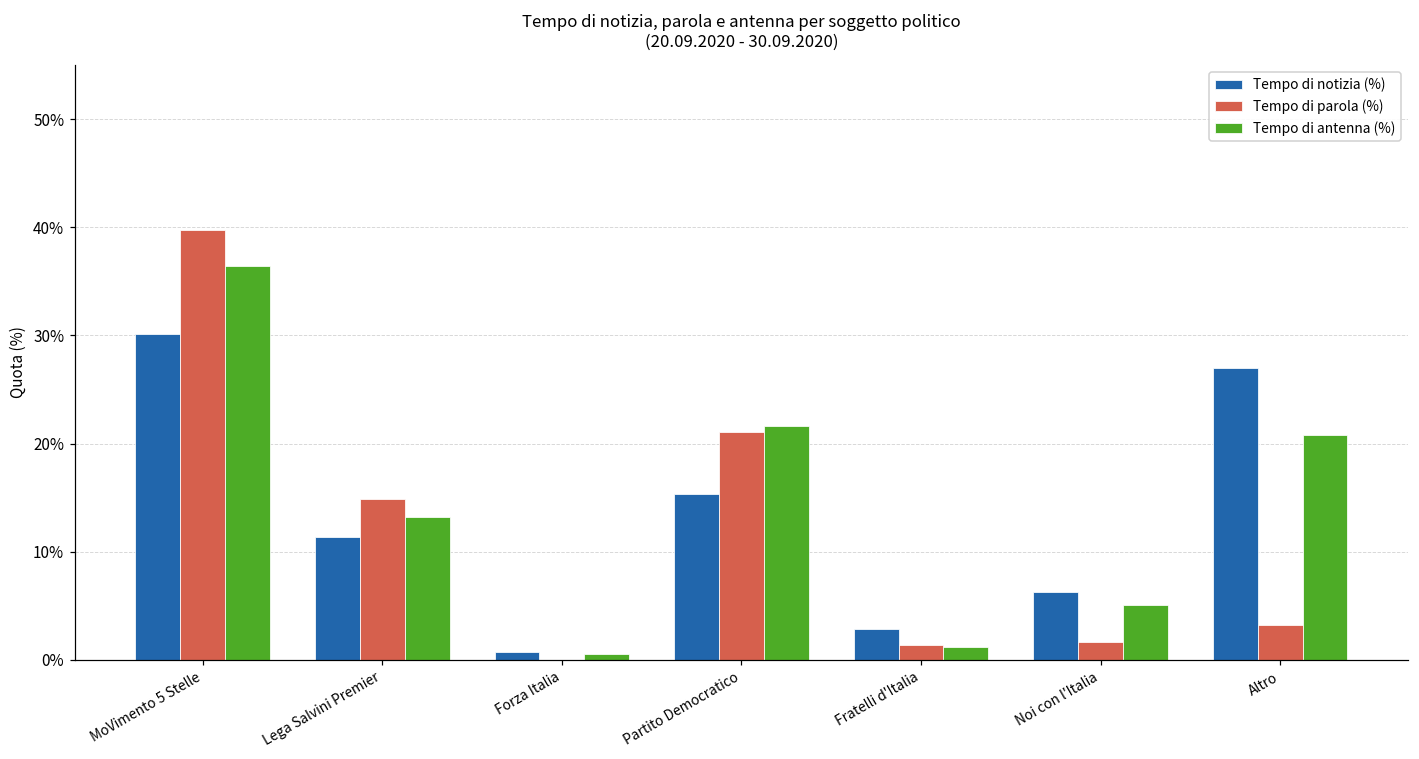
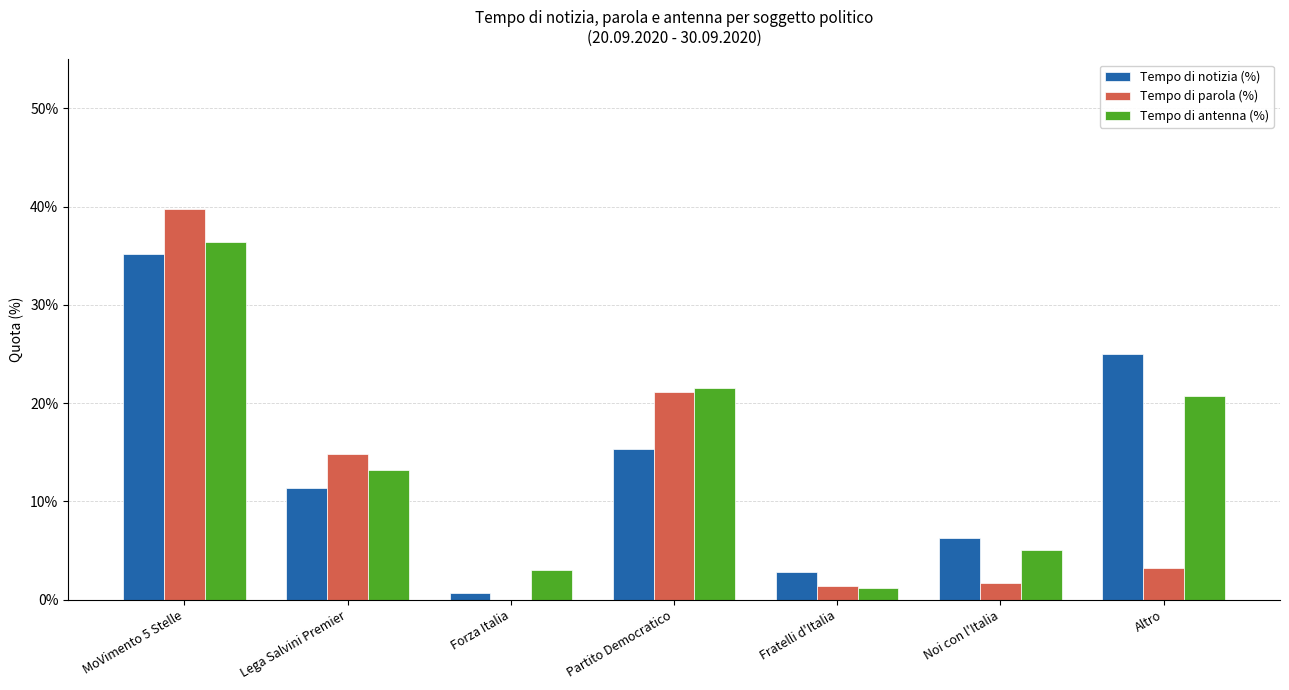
  {
    "Tempo di notizia (%)": {
-     "MoVimento 5 Stelle": "30%",
+     "MoVimento 5 Stelle": "35%",
      "Lega Salvini Premier": "11%",
      "Forza Italia": "1%",
      "Partito Democratico": "15%",
      "Fratelli d'Italia": "3%",
      "Noi con l'Italia": "6%",
-     "Altro": "27%"
+     "Altro": "25%"
    },
    "Tempo di parola (%)": {
      "MoVimento 5 Stelle": "40%",
      "Lega Salvini Premier": "15%",
      "Forza Italia": "0%",
      "Partito Democratico": "21%",
      "Fratelli d'Italia": "1%",
      "Noi con l'Italia": "2%",
      "Altro": "3%"
    },
    "Tempo di antenna (%)": {
      "MoVimento 5 Stelle": "36%",
      "Lega Salvini Premier": "13%",
-     "Forza Italia": "1%",
+     "Forza Italia": "3%",
      "Partito Democratico": "22%",
      "Fratelli d'Italia": "1%",
      "Noi con l'Italia": "5%",
      "Altro": "21%"
    }
  }
